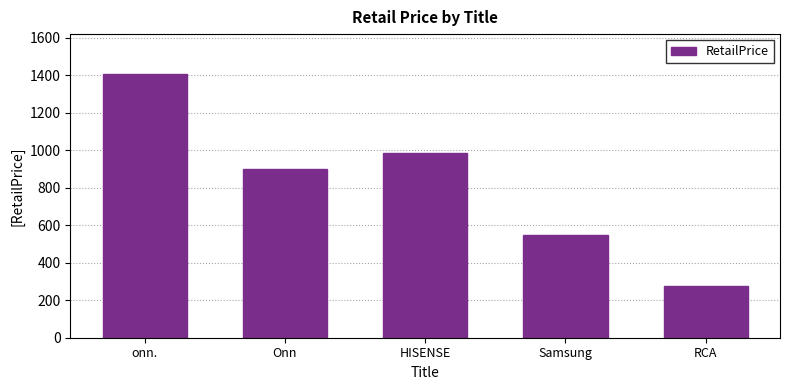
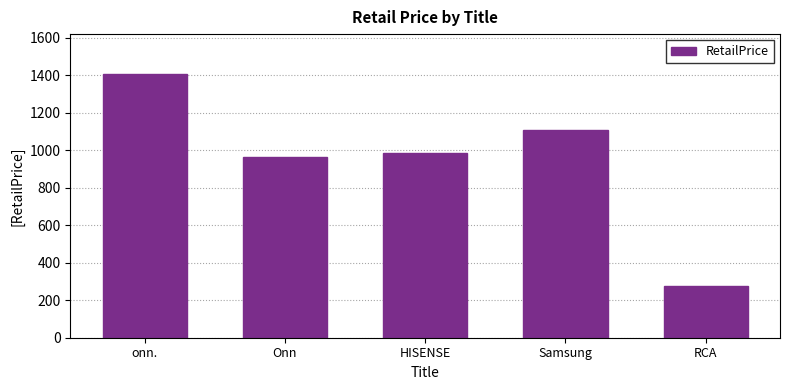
  {
    "onn.": 1410,
-   "Onn": 900,
+   "Onn": 960,
    "HISENSE": 990,
-   "Samsung": 550,
+   "Samsung": 1110,
    "RCA": 280
  }
